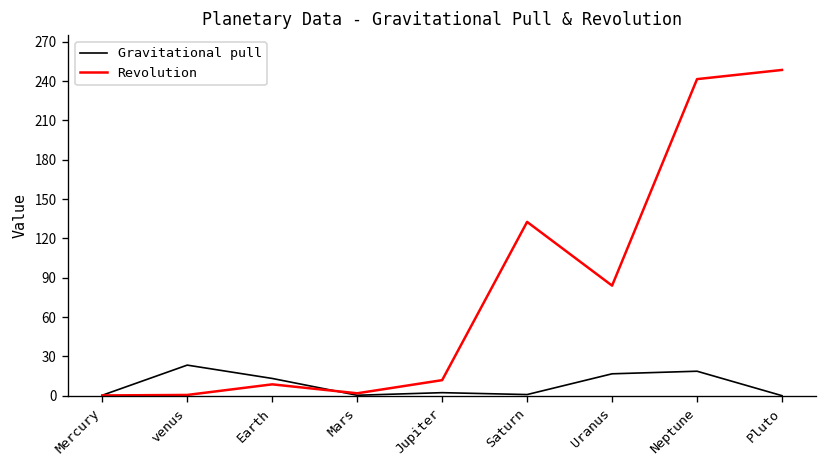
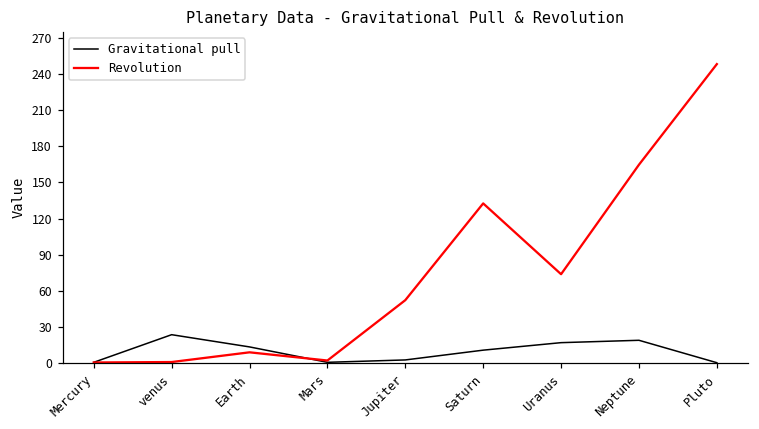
  {
    "Gravitational pull": {
      "venus": 23,
      "Earth": 13,
      "Jupiter": 2,
-     "Saturn": 1,
+     "Saturn": 11,
      "Uranus": 17,
      "Neptune": 19,
      "Pluto": 0
    },
    "Revolution": {
      "venus": 1,
      "Earth": 9,
-     "Jupiter": 12,
+     "Jupiter": 52,
      "Saturn": 133,
-     "Uranus": 84,
-     "Neptune": 242,
+     "Uranus": 74,
+     "Neptune": 165,
      "Pluto": 249
    }
  }
